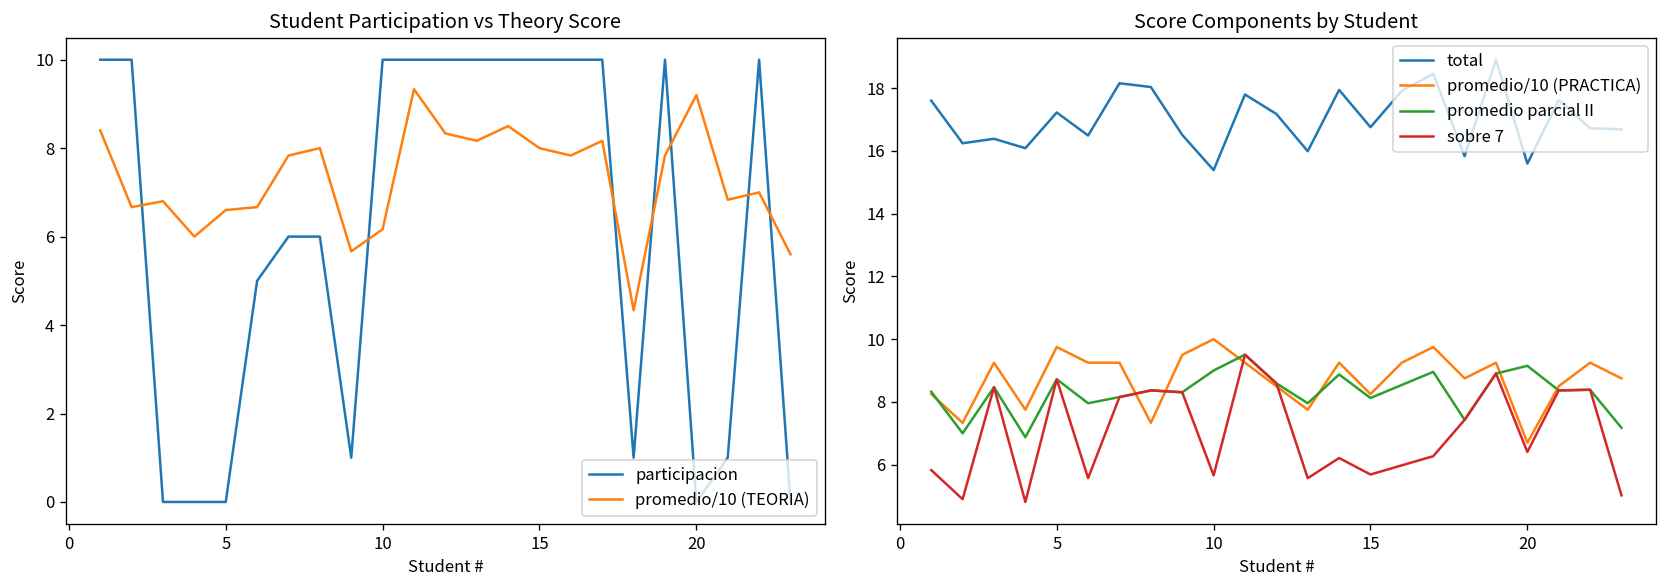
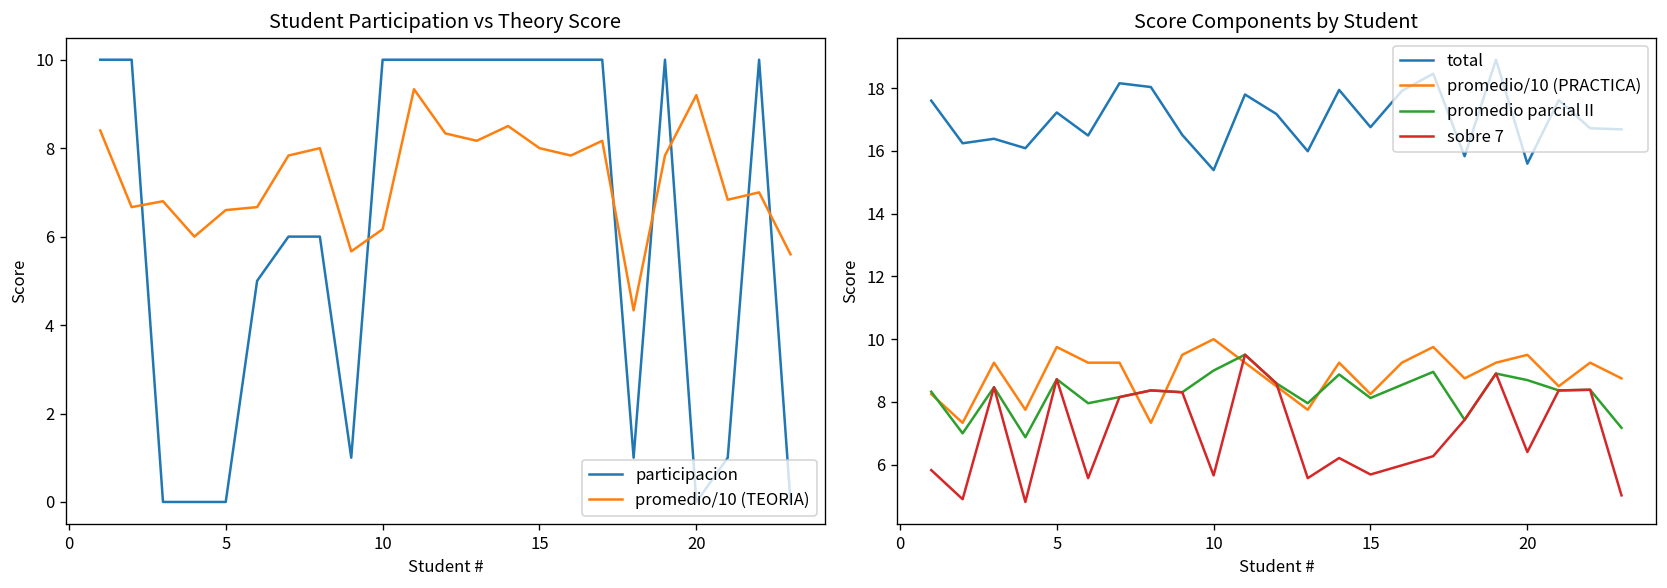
  {
    "Student Participation vs Theory Score": {
      "participacion": {
        "5": 0.0,
        "10": 10.0,
        "15": 10.0
      },
      "promedio/10 (TEORIA)": {
        "5": 6.6,
        "10": 6.2,
        "15": 8.0,
        "20": 9.2
      }
    },
    "Score Components by Student": {
      "total": {
        "5": 17.2,
        "10": 15.4,
        "15": 16.8,
        "20": 15.6
      },
      "promedio/10 (PRACTICA)": {
        "5": 9.8,
        "10": 10.0,
        "15": 8.3,
-       "20": 6.7
+       "20": 9.5
      },
      "promedio parcial II": {
        "10": 9.0,
        "15": 8.1,
-       "20": 9.2
+       "20": 8.7
      },
      "sobre 7": {
        "10": 5.7,
        "15": 5.7,
        "20": 6.4
      }
    }
  }
